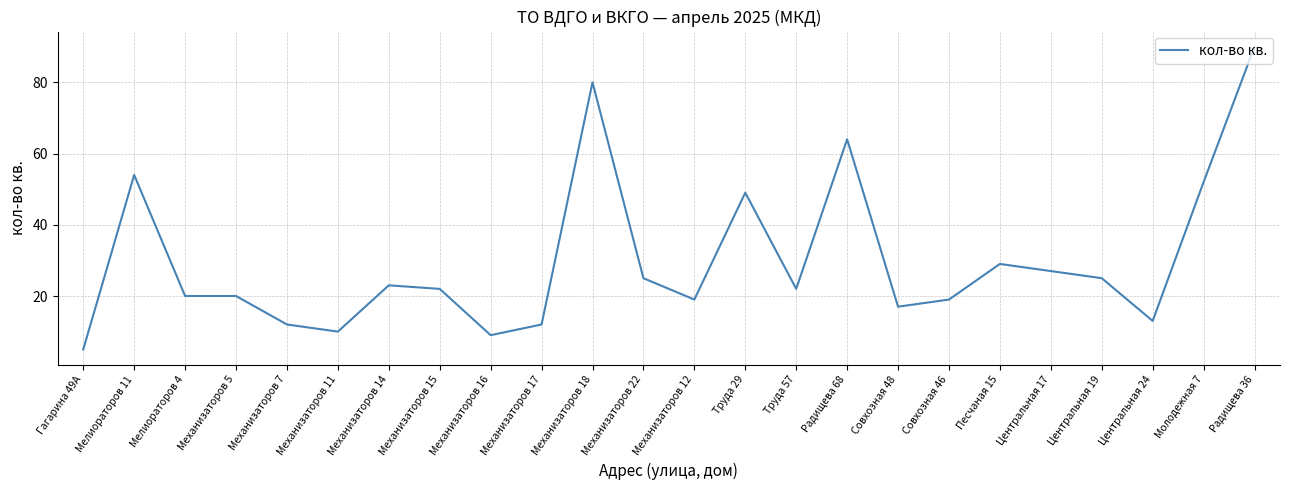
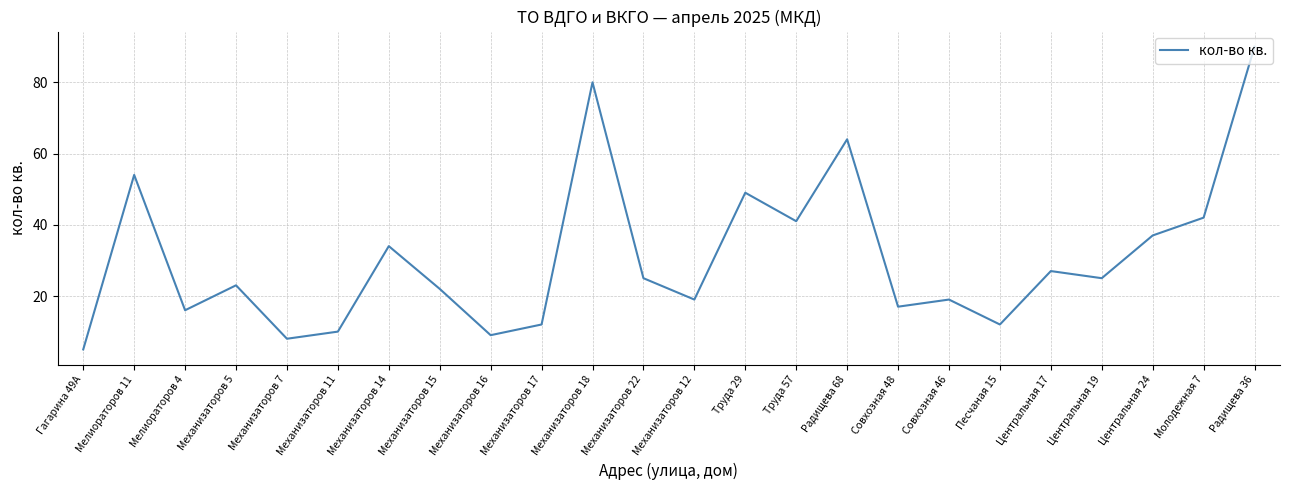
  {
    "Гагарина 49А": 5,
    "Мелиораторов 11": 54,
-   "Мелиораторов 4": 20,
-   "Механизаторов 5": 20,
-   "Механизаторов 7": 12,
+   "Мелиораторов 4": 16,
+   "Механизаторов 5": 23,
+   "Механизаторов 7": 8,
    "Механизаторов 11": 10,
-   "Механизаторов 14": 23,
+   "Механизаторов 14": 34,
    "Механизаторов 15": 22,
    "Механизаторов 16": 9,
    "Механизаторов 17": 12,
    "Механизаторов 18": 80,
    "Механизаторов 22": 25,
    "Механизаторов 12": 19,
    "Труда 29": 49,
-   "Труда 57": 22,
+   "Труда 57": 41,
    "Радищева 68": 64,
    "Совхозная 48": 17,
    "Совхозная 46": 19,
-   "Песчаная 15": 29,
+   "Песчаная 15": 12,
    "Центральная 17": 27,
    "Центральная 19": 25,
-   "Центральная 24": 13,
-   "Молодежная 7": 52
+   "Центральная 24": 37,
+   "Молодежная 7": 42
  }
